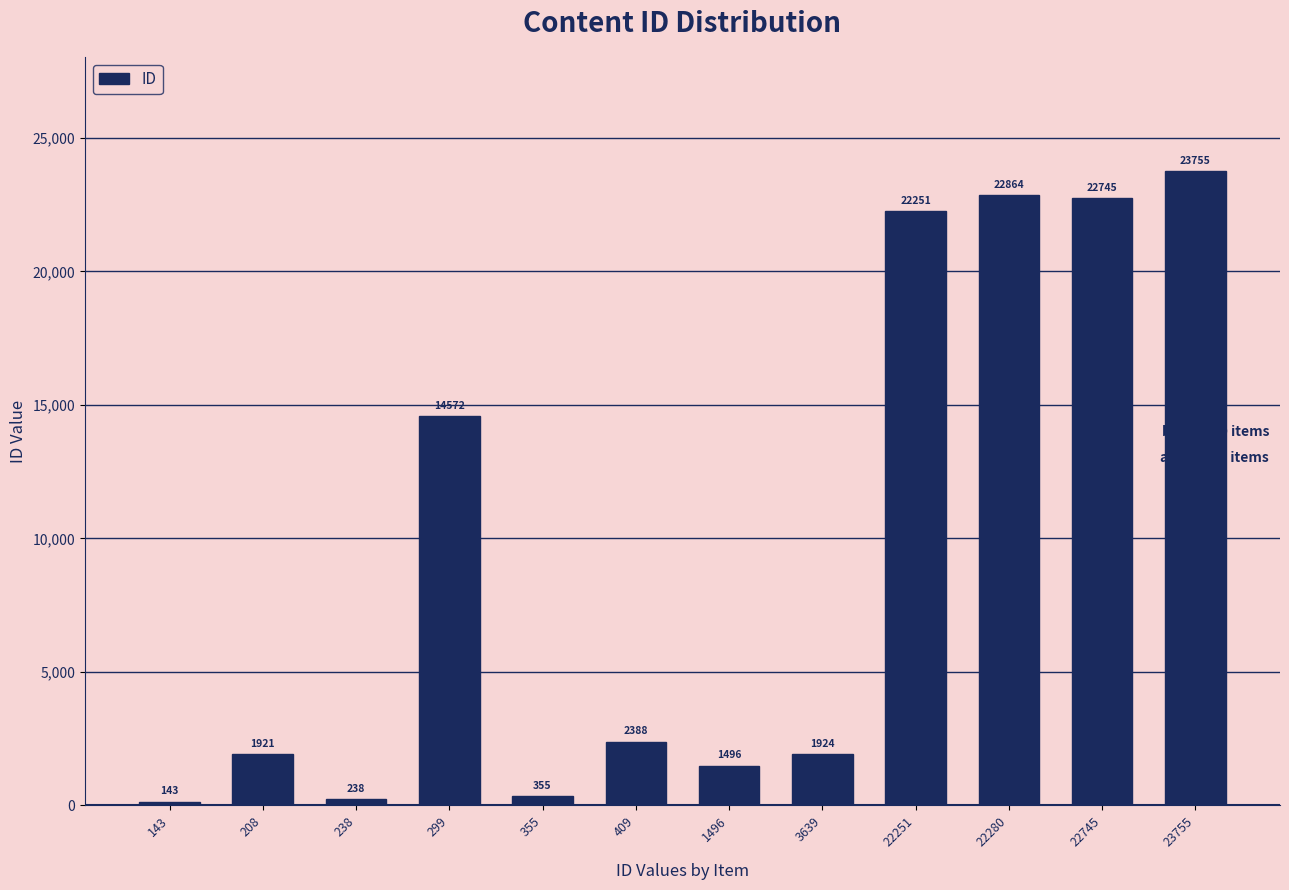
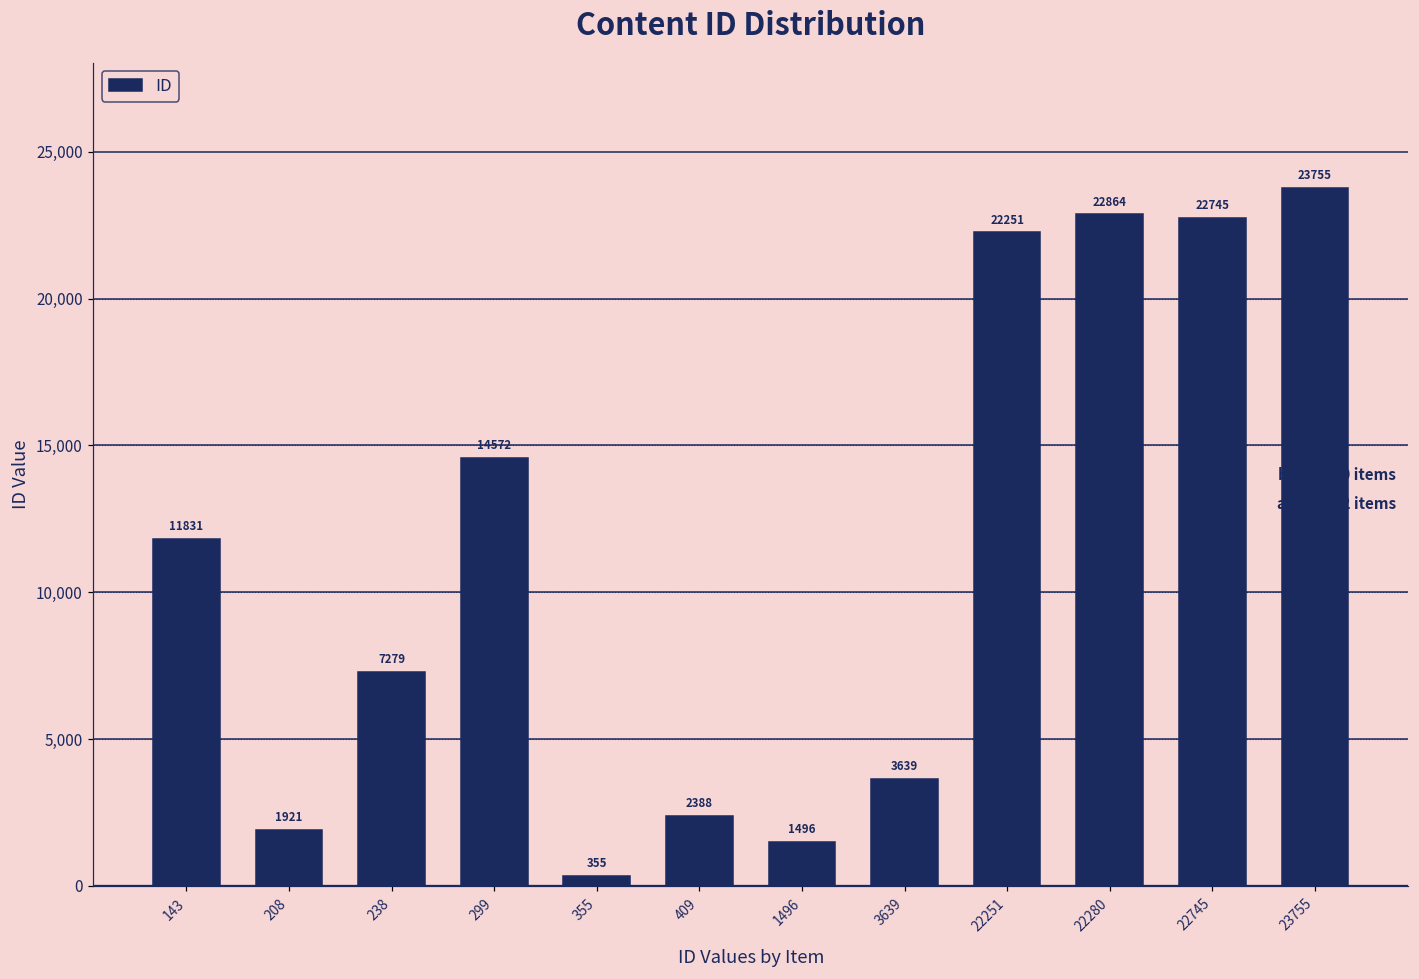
  {
-   "143": 143,
+   "143": 11831,
    "208": 1921,
-   "238": 238,
+   "238": 7279,
    "299": 14572,
    "355": 355,
    "409": 2388,
    "1496": 1496,
-   "3639": 1924,
+   "3639": 3639,
    "22251": 22251,
    "22280": 22864,
    "22745": 22745,
    "23755": 23755
  }
